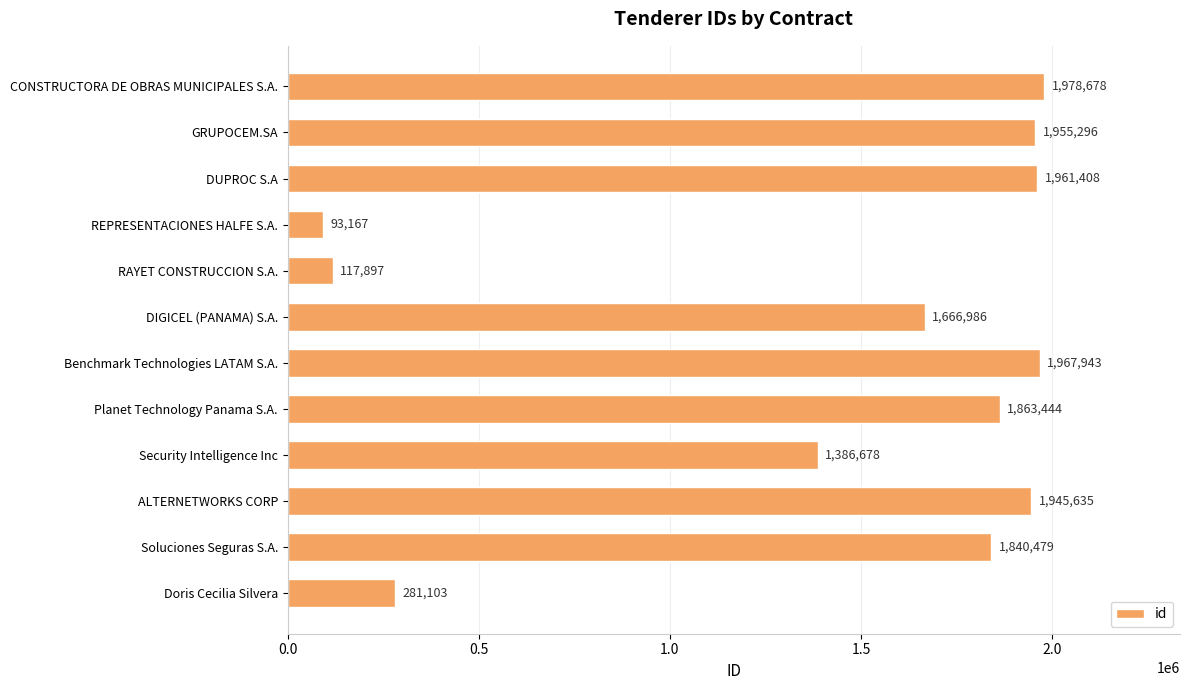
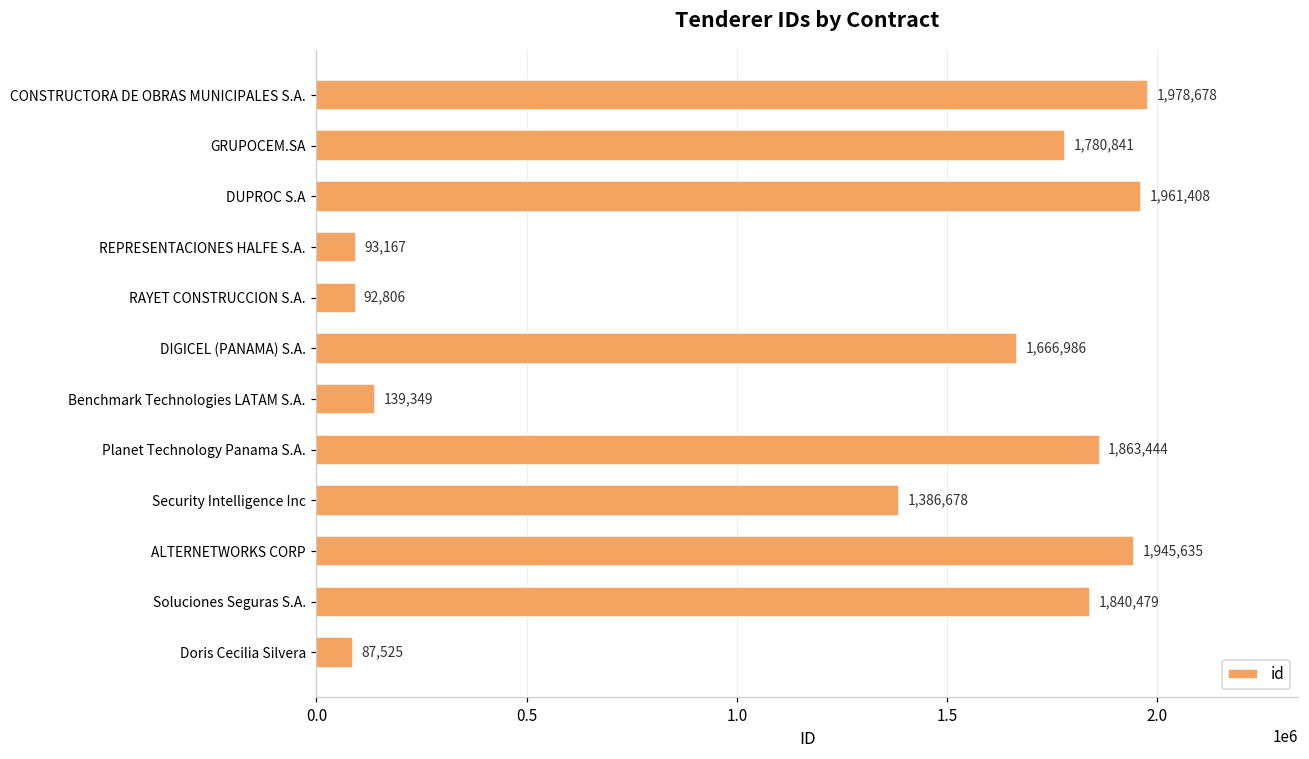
  {
    "CONSTRUCTORA DE OBRAS MUNICIPALES S.A.": "1,978,678",
-   "GRUPOCEM.SA": "1,955,296",
+   "GRUPOCEM.SA": "1,780,841",
    "DUPROC S.A": "1,961,408",
    "REPRESENTACIONES HALFE S.A.": "93,167",
-   "RAYET CONSTRUCCION S.A.": "117,897",
+   "RAYET CONSTRUCCION S.A.": "92,806",
    "DIGICEL (PANAMA) S.A.": "1,666,986",
-   "Benchmark Technologies LATAM S.A.": "1,967,943",
+   "Benchmark Technologies LATAM S.A.": "139,349",
    "Planet Technology Panama S.A.": "1,863,444",
    "Security Intelligence Inc": "1,386,678",
    "ALTERNETWORKS CORP": "1,945,635",
    "Soluciones Seguras S.A.": "1,840,479",
-   "Doris Cecilia Silvera": "281,103"
+   "Doris Cecilia Silvera": "87,525"
  }
